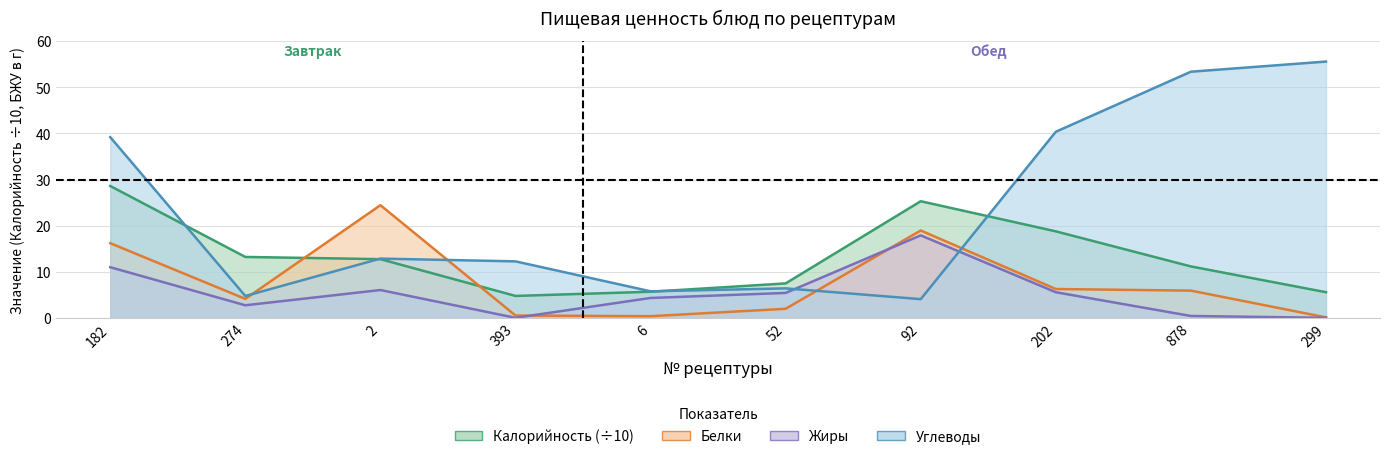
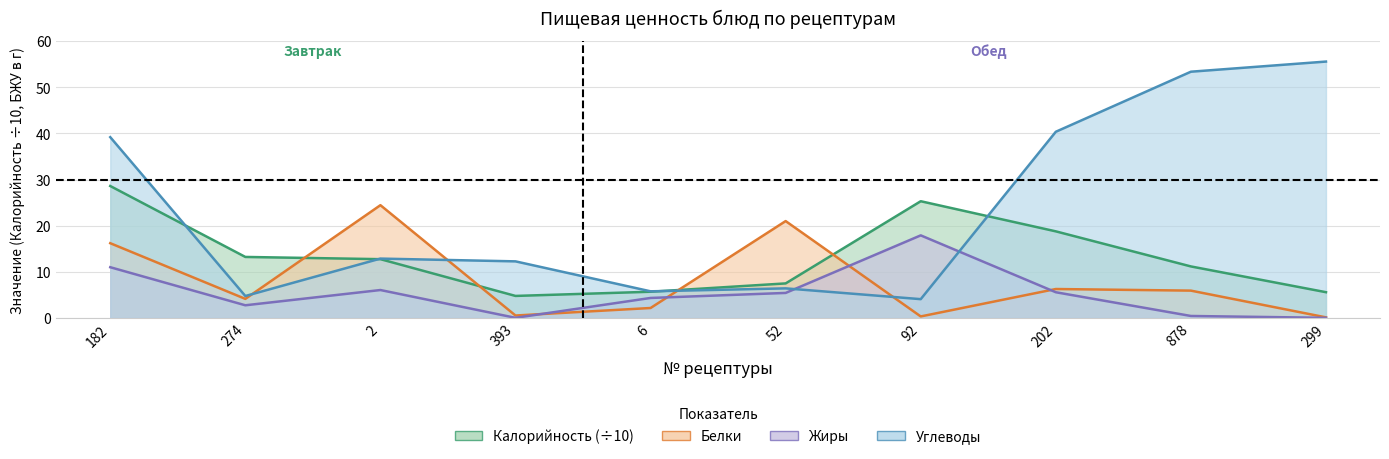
  {
    "Белки": {
      "182": 16,
      "274": 4,
      "2": 24,
-     "6": 0,
-     "52": 2,
-     "92": 19,
+     "6": 2,
+     "52": 21,
+     "92": 0,
      "202": 6,
      "878": 6
    }
  }
